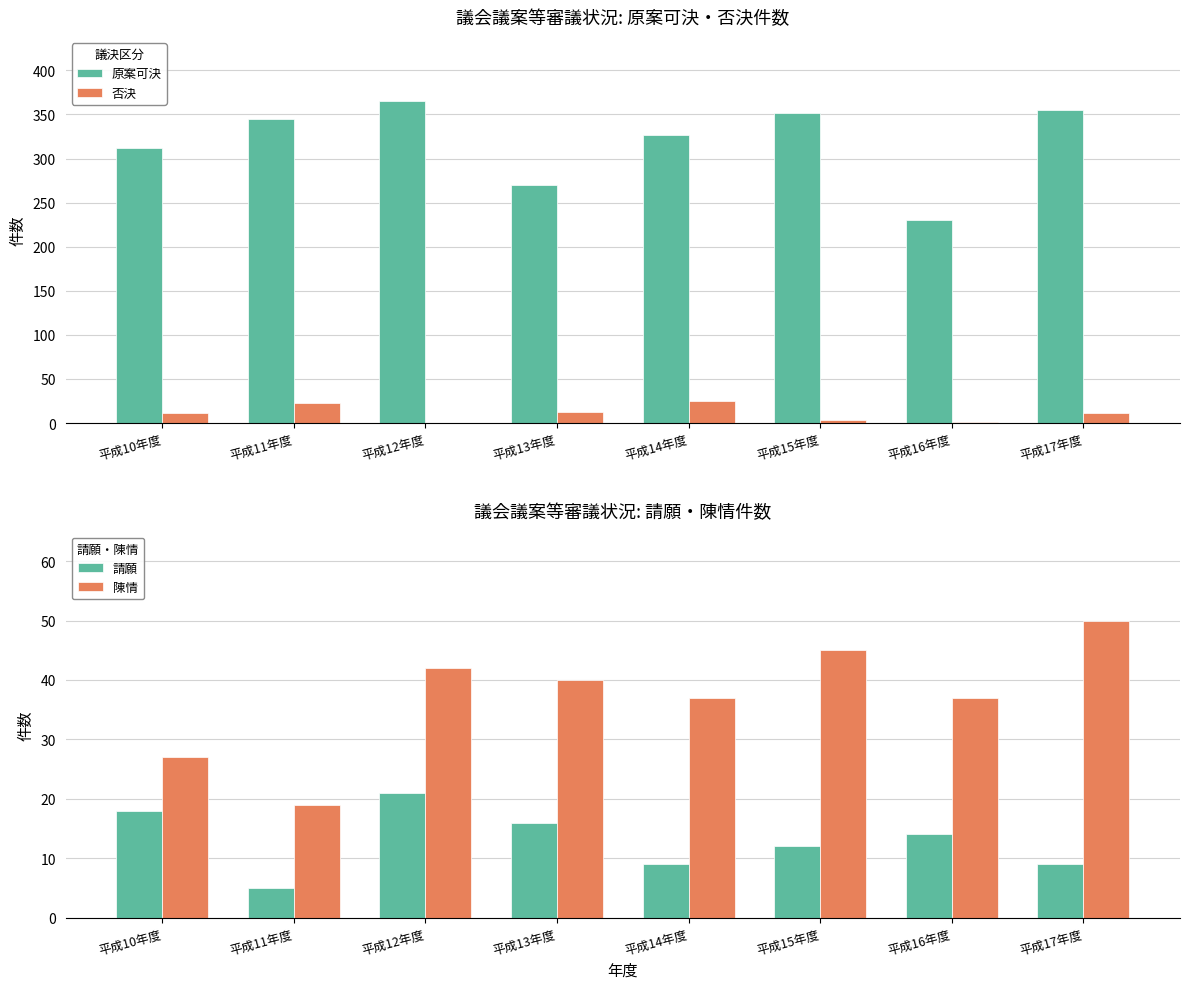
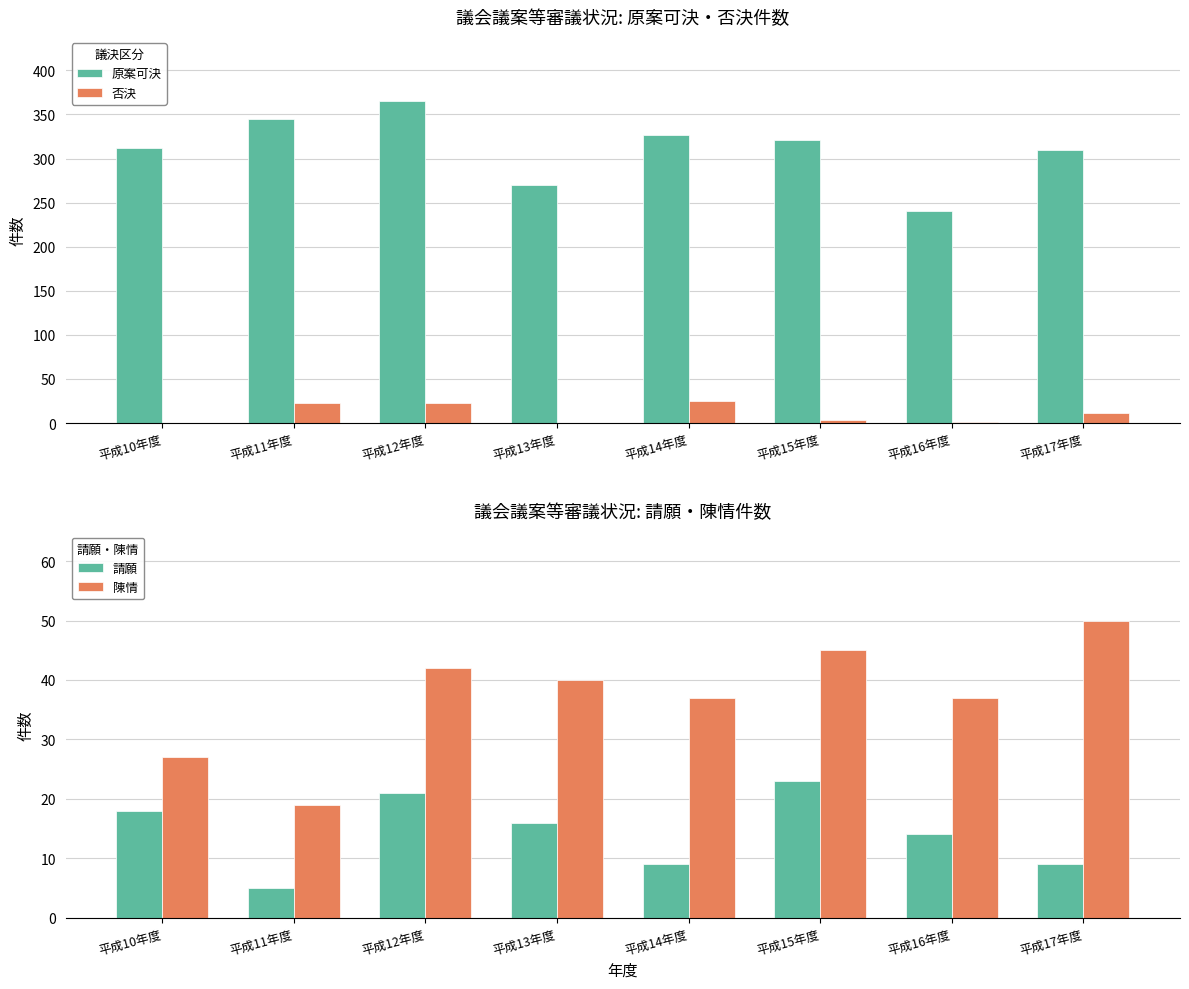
  {
    "議会議案等審議状況: 原案可決・否決件数": {
      "原案可決": {
        "平成10年度": 310,
        "平成11年度": 350,
        "平成12年度": 370,
        "平成13年度": 270,
        "平成14年度": 330,
-       "平成15年度": 350,
-       "平成16年度": 230,
-       "平成17年度": 360
+       "平成15年度": 320,
+       "平成16年度": 240,
+       "平成17年度": 310
      },
      "否決": {
-       "平成10年度": 10,
+       "平成10年度": 0,
        "平成11年度": 20,
-       "平成12年度": 0,
-       "平成13年度": 10,
+       "平成12年度": 20,
+       "平成13年度": 0,
        "平成14年度": 30,
        "平成15年度": 0,
        "平成17年度": 10
      }
    },
    "議会議案等審議状況: 請願・陳情件数": {
      "請願": {
        "平成10年度": 18,
        "平成11年度": 5,
        "平成12年度": 21,
        "平成13年度": 16,
        "平成14年度": 9,
-       "平成15年度": 12,
+       "平成15年度": 23,
        "平成16年度": 14,
        "平成17年度": 9
      },
      "陳情": {
        "平成10年度": 27,
        "平成11年度": 19,
        "平成12年度": 42,
        "平成13年度": 40,
        "平成14年度": 37,
        "平成15年度": 45,
        "平成16年度": 37,
        "平成17年度": 50
      }
    }
  }
